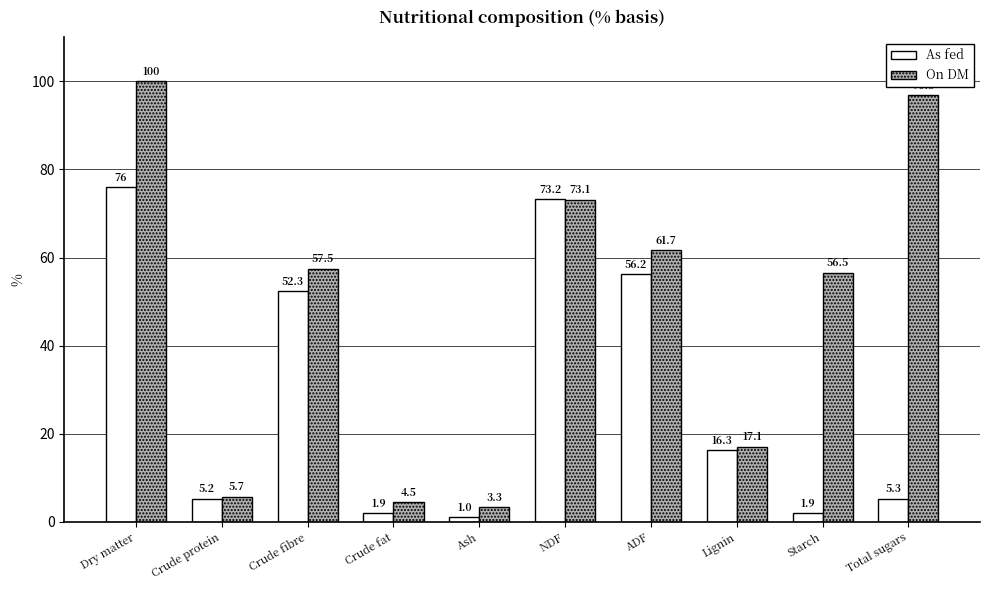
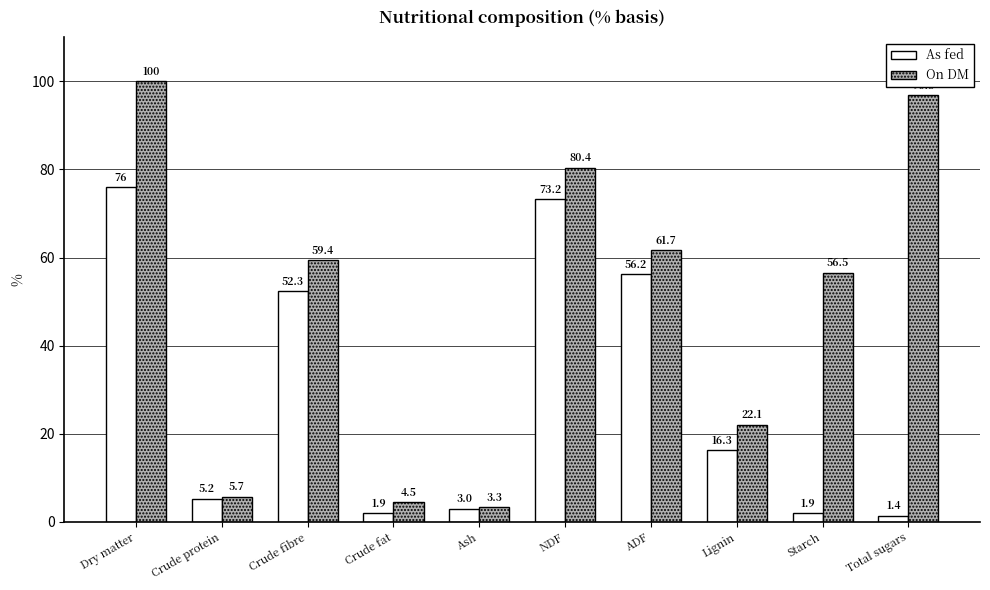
  {
    "As fed": {
      "Dry matter": 76,
      "Crude protein": 5.2,
      "Crude fibre": 52.3,
      "Crude fat": 1.9,
-     "Ash": 1.0,
+     "Ash": 3.0,
      "NDF": 73.2,
      "ADF": 56.2,
      "Lignin": 16.3,
      "Starch": 1.9,
-     "Total sugars": 5.3
+     "Total sugars": 1.4
    },
    "On DM": {
      "Dry matter": 100,
      "Crude protein": 5.7,
-     "Crude fibre": 57.5,
+     "Crude fibre": 59.4,
      "Crude fat": 4.5,
      "Ash": 3.3,
-     "NDF": 73.1,
+     "NDF": 80.4,
      "ADF": 61.7,
-     "Lignin": 17.1,
+     "Lignin": 22.1,
      "Starch": 56.5
    }
  }
